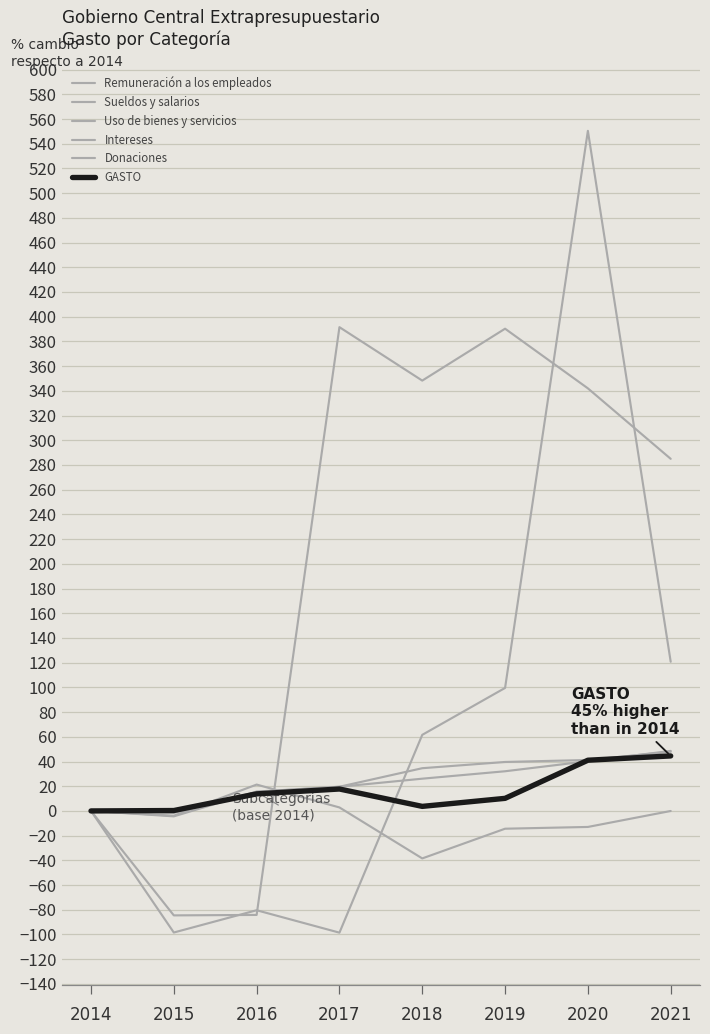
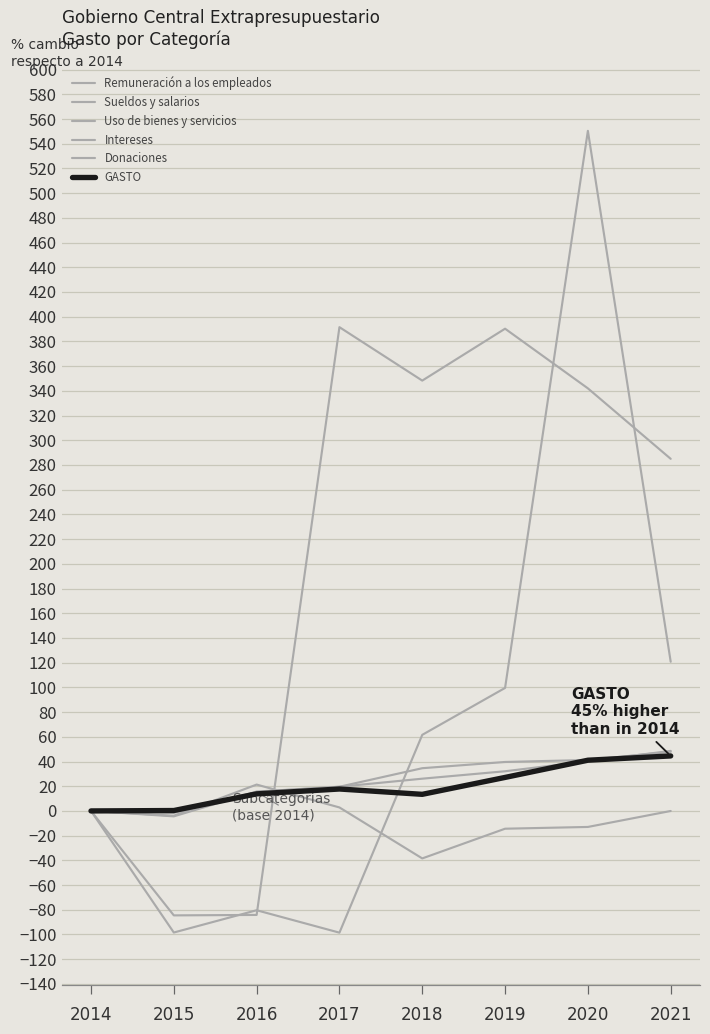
  {
    "GASTO": {
-     "2018": 4,
-     "2019": 10,
+     "2018": 13,
+     "2019": 27,
      "2021": 45
    }
  }
